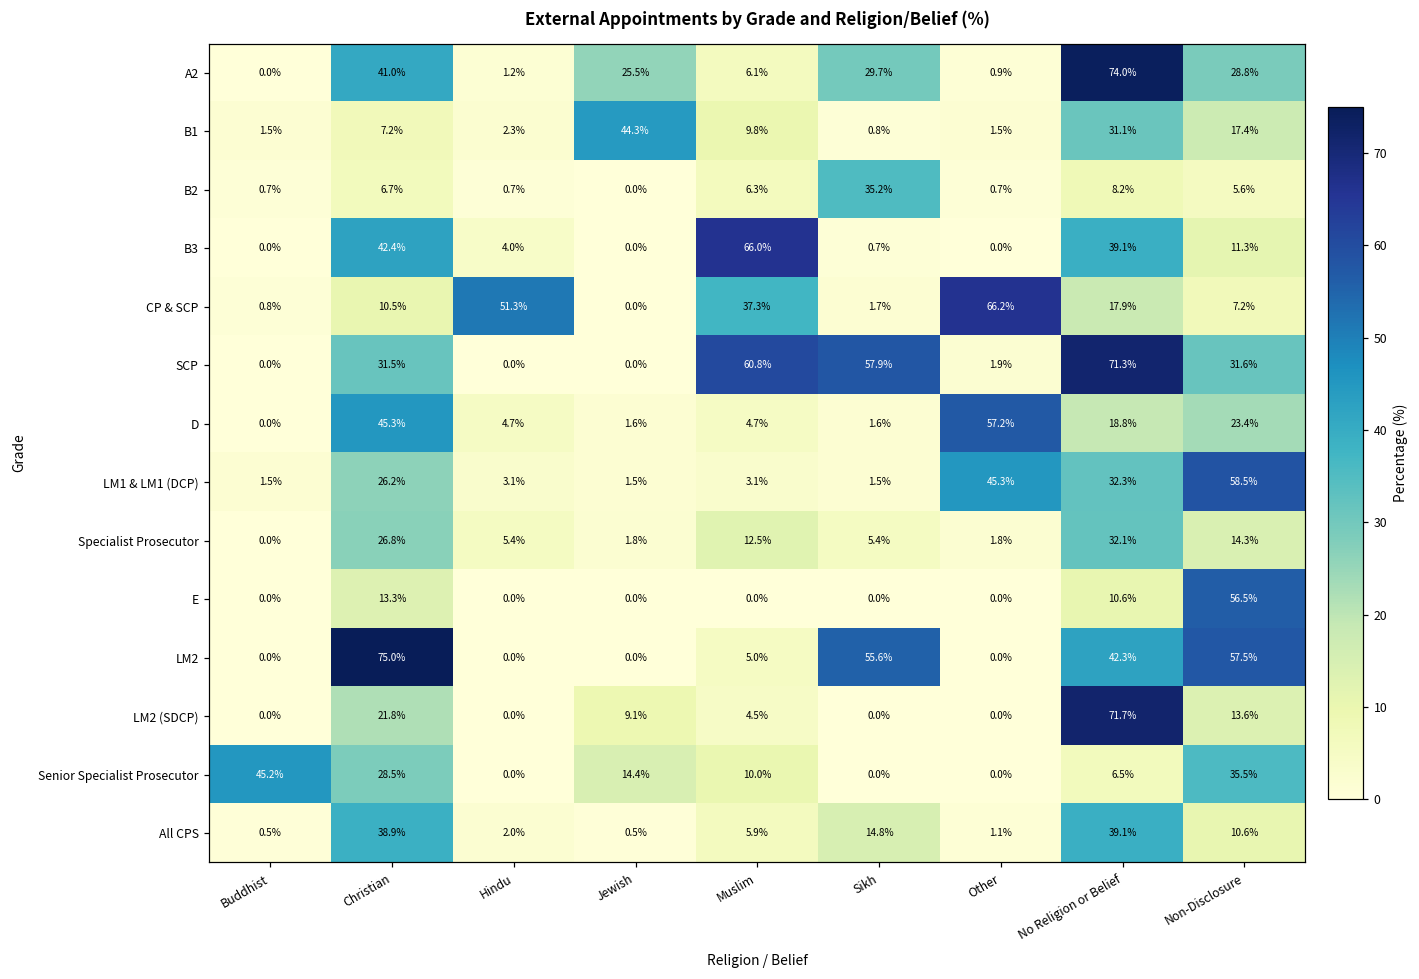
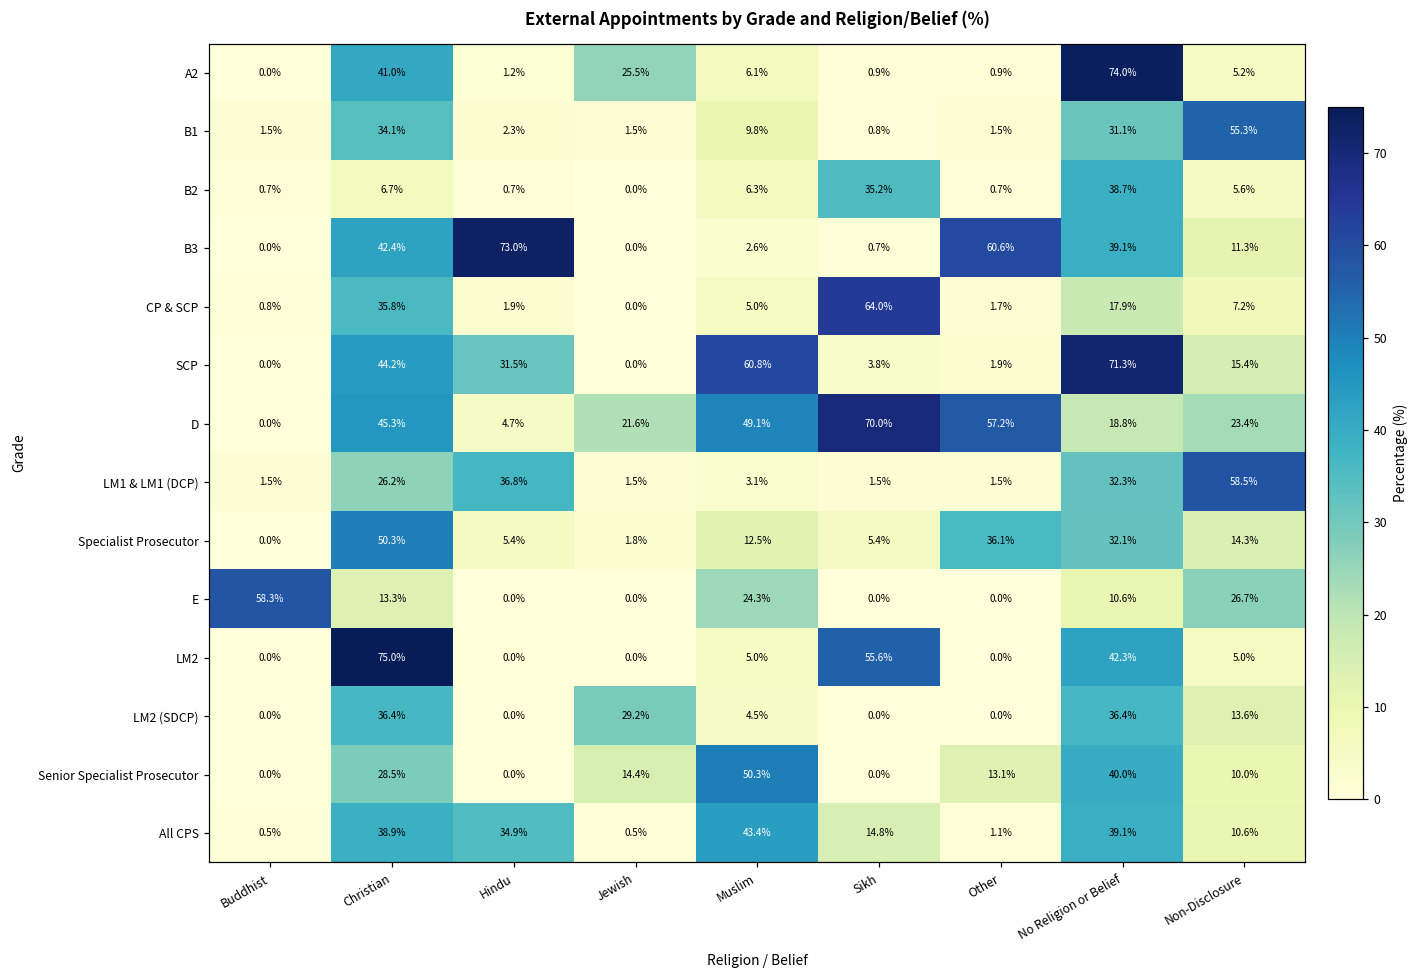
  {
    "A2": {
      "Buddhist": "0.0%",
      "Christian": "41.0%",
      "Hindu": "1.2%",
      "Jewish": "25.5%",
      "Muslim": "6.1%",
-     "Sikh": "29.7%",
+     "Sikh": "0.9%",
      "Other": "0.9%",
      "No Religion or Belief": "74.0%",
-     "Non-Disclosure": "28.8%"
+     "Non-Disclosure": "5.2%"
    },
    "B1": {
      "Buddhist": "1.5%",
-     "Christian": "7.2%",
+     "Christian": "34.1%",
      "Hindu": "2.3%",
-     "Jewish": "44.3%",
+     "Jewish": "1.5%",
      "Muslim": "9.8%",
      "Sikh": "0.8%",
      "Other": "1.5%",
      "No Religion or Belief": "31.1%",
-     "Non-Disclosure": "17.4%"
+     "Non-Disclosure": "55.3%"
    },
    "B2": {
      "Buddhist": "0.7%",
      "Christian": "6.7%",
      "Hindu": "0.7%",
      "Jewish": "0.0%",
      "Muslim": "6.3%",
      "Sikh": "35.2%",
      "Other": "0.7%",
-     "No Religion or Belief": "8.2%",
+     "No Religion or Belief": "38.7%",
      "Non-Disclosure": "5.6%"
    },
    "B3": {
      "Buddhist": "0.0%",
      "Christian": "42.4%",
-     "Hindu": "4.0%",
+     "Hindu": "73.0%",
      "Jewish": "0.0%",
-     "Muslim": "66.0%",
+     "Muslim": "2.6%",
      "Sikh": "0.7%",
-     "Other": "0.0%",
+     "Other": "60.6%",
      "No Religion or Belief": "39.1%",
      "Non-Disclosure": "11.3%"
    },
    "CP & SCP": {
      "Buddhist": "0.8%",
-     "Christian": "10.5%",
-     "Hindu": "51.3%",
+     "Christian": "35.8%",
+     "Hindu": "1.9%",
      "Jewish": "0.0%",
-     "Muslim": "37.3%",
-     "Sikh": "1.7%",
-     "Other": "66.2%",
+     "Muslim": "5.0%",
+     "Sikh": "64.0%",
+     "Other": "1.7%",
      "No Religion or Belief": "17.9%",
      "Non-Disclosure": "7.2%"
    },
    "SCP": {
      "Buddhist": "0.0%",
-     "Christian": "31.5%",
-     "Hindu": "0.0%",
+     "Christian": "44.2%",
+     "Hindu": "31.5%",
      "Jewish": "0.0%",
      "Muslim": "60.8%",
-     "Sikh": "57.9%",
+     "Sikh": "3.8%",
      "Other": "1.9%",
      "No Religion or Belief": "71.3%",
-     "Non-Disclosure": "31.6%"
+     "Non-Disclosure": "15.4%"
    },
    "D": {
      "Buddhist": "0.0%",
      "Christian": "45.3%",
      "Hindu": "4.7%",
-     "Jewish": "1.6%",
-     "Muslim": "4.7%",
-     "Sikh": "1.6%",
+     "Jewish": "21.6%",
+     "Muslim": "49.1%",
+     "Sikh": "70.0%",
      "Other": "57.2%",
      "No Religion or Belief": "18.8%",
      "Non-Disclosure": "23.4%"
    },
    "LM1 & LM1 (DCP)": {
      "Buddhist": "1.5%",
      "Christian": "26.2%",
-     "Hindu": "3.1%",
+     "Hindu": "36.8%",
      "Jewish": "1.5%",
      "Muslim": "3.1%",
      "Sikh": "1.5%",
-     "Other": "45.3%",
+     "Other": "1.5%",
      "No Religion or Belief": "32.3%",
      "Non-Disclosure": "58.5%"
    },
    "Specialist Prosecutor": {
      "Buddhist": "0.0%",
-     "Christian": "26.8%",
+     "Christian": "50.3%",
      "Hindu": "5.4%",
      "Jewish": "1.8%",
      "Muslim": "12.5%",
      "Sikh": "5.4%",
-     "Other": "1.8%",
+     "Other": "36.1%",
      "No Religion or Belief": "32.1%",
      "Non-Disclosure": "14.3%"
    },
    "E": {
-     "Buddhist": "0.0%",
+     "Buddhist": "58.3%",
      "Christian": "13.3%",
      "Hindu": "0.0%",
      "Jewish": "0.0%",
-     "Muslim": "0.0%",
+     "Muslim": "24.3%",
      "Sikh": "0.0%",
      "Other": "0.0%",
      "No Religion or Belief": "10.6%",
-     "Non-Disclosure": "56.5%"
+     "Non-Disclosure": "26.7%"
    },
    "LM2": {
      "Buddhist": "0.0%",
      "Christian": "75.0%",
      "Hindu": "0.0%",
      "Jewish": "0.0%",
      "Muslim": "5.0%",
      "Sikh": "55.6%",
      "Other": "0.0%",
      "No Religion or Belief": "42.3%",
-     "Non-Disclosure": "57.5%"
+     "Non-Disclosure": "5.0%"
    },
    "LM2 (SDCP)": {
      "Buddhist": "0.0%",
-     "Christian": "21.8%",
+     "Christian": "36.4%",
      "Hindu": "0.0%",
-     "Jewish": "9.1%",
+     "Jewish": "29.2%",
      "Muslim": "4.5%",
      "Sikh": "0.0%",
      "Other": "0.0%",
-     "No Religion or Belief": "71.7%",
+     "No Religion or Belief": "36.4%",
      "Non-Disclosure": "13.6%"
    },
    "Senior Specialist Prosecutor": {
-     "Buddhist": "45.2%",
+     "Buddhist": "0.0%",
      "Christian": "28.5%",
      "Hindu": "0.0%",
      "Jewish": "14.4%",
-     "Muslim": "10.0%",
+     "Muslim": "50.3%",
      "Sikh": "0.0%",
-     "Other": "0.0%",
-     "No Religion or Belief": "6.5%",
-     "Non-Disclosure": "35.5%"
+     "Other": "13.1%",
+     "No Religion or Belief": "40.0%",
+     "Non-Disclosure": "10.0%"
    },
    "All CPS": {
      "Buddhist": "0.5%",
      "Christian": "38.9%",
-     "Hindu": "2.0%",
+     "Hindu": "34.9%",
      "Jewish": "0.5%",
-     "Muslim": "5.9%",
+     "Muslim": "43.4%",
      "Sikh": "14.8%",
      "Other": "1.1%",
      "No Religion or Belief": "39.1%",
      "Non-Disclosure": "10.6%"
    }
  }
